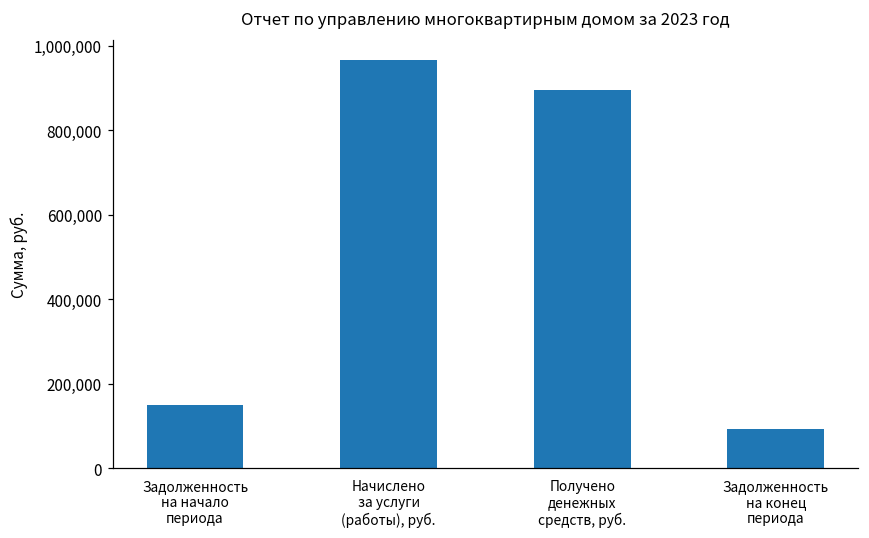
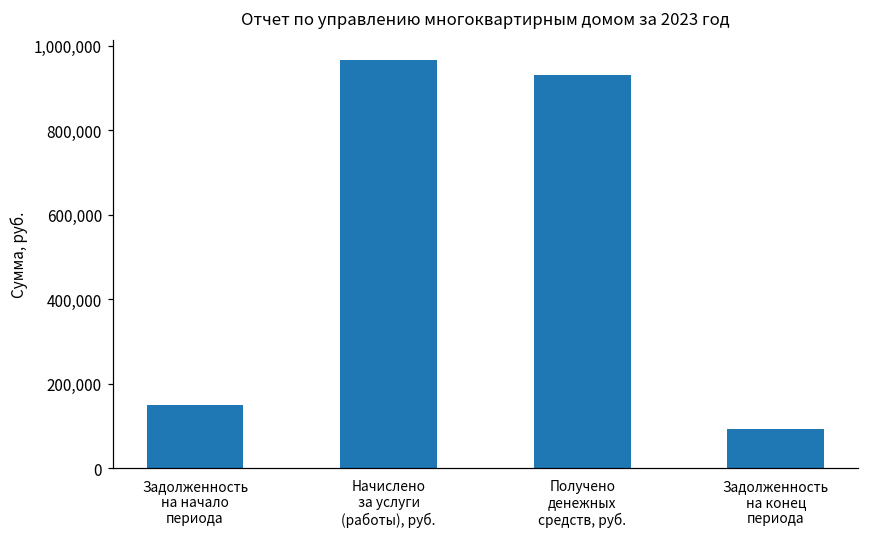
  {
    "Задолженность на начало периода": "150,000",
    "Начислено за услуги (работы), руб.": "970,000",
-   "Получено денежных средств, руб.": "900,000",
+   "Получено денежных средств, руб.": "930,000",
    "Задолженность на конец периода": "90,000"
  }
